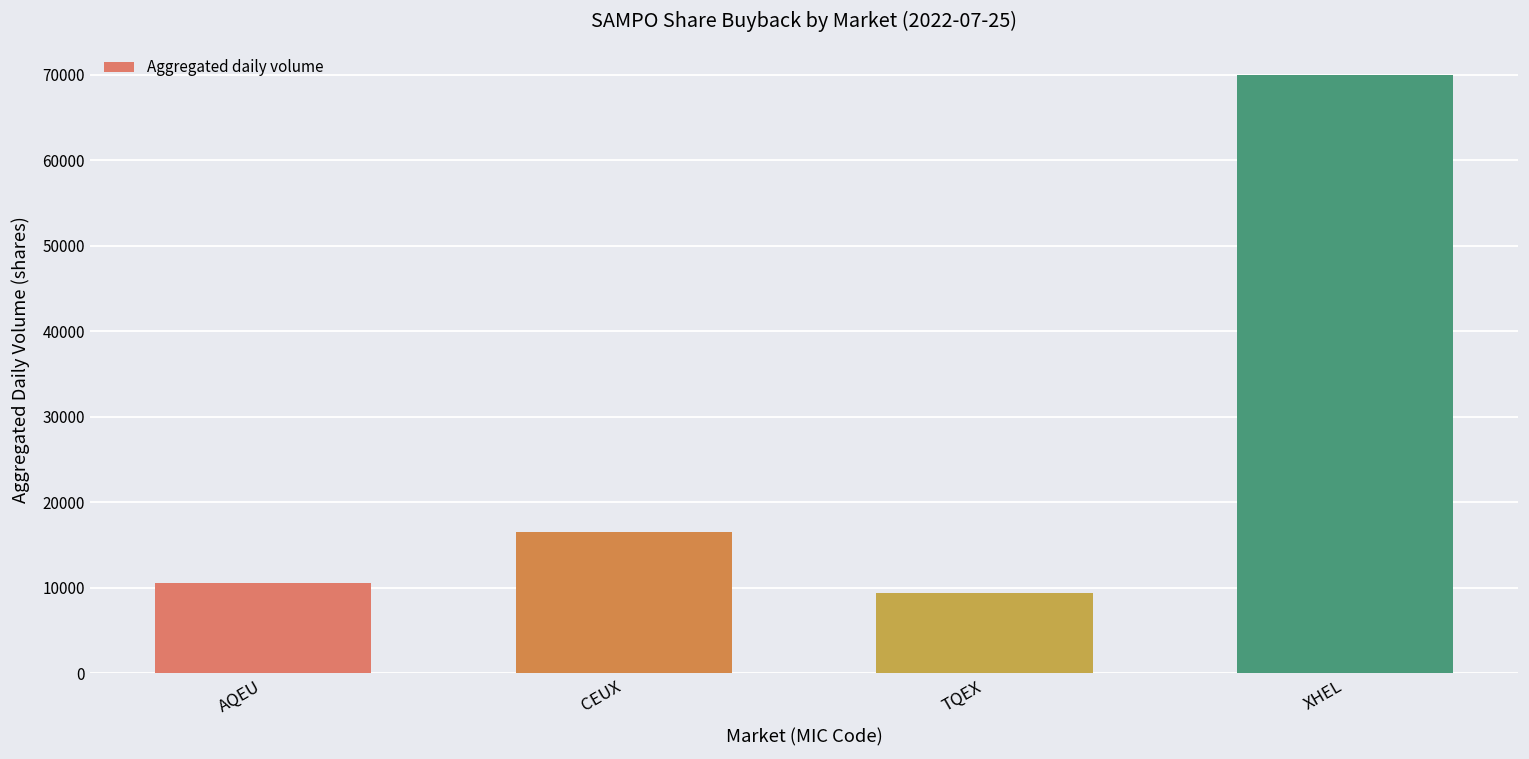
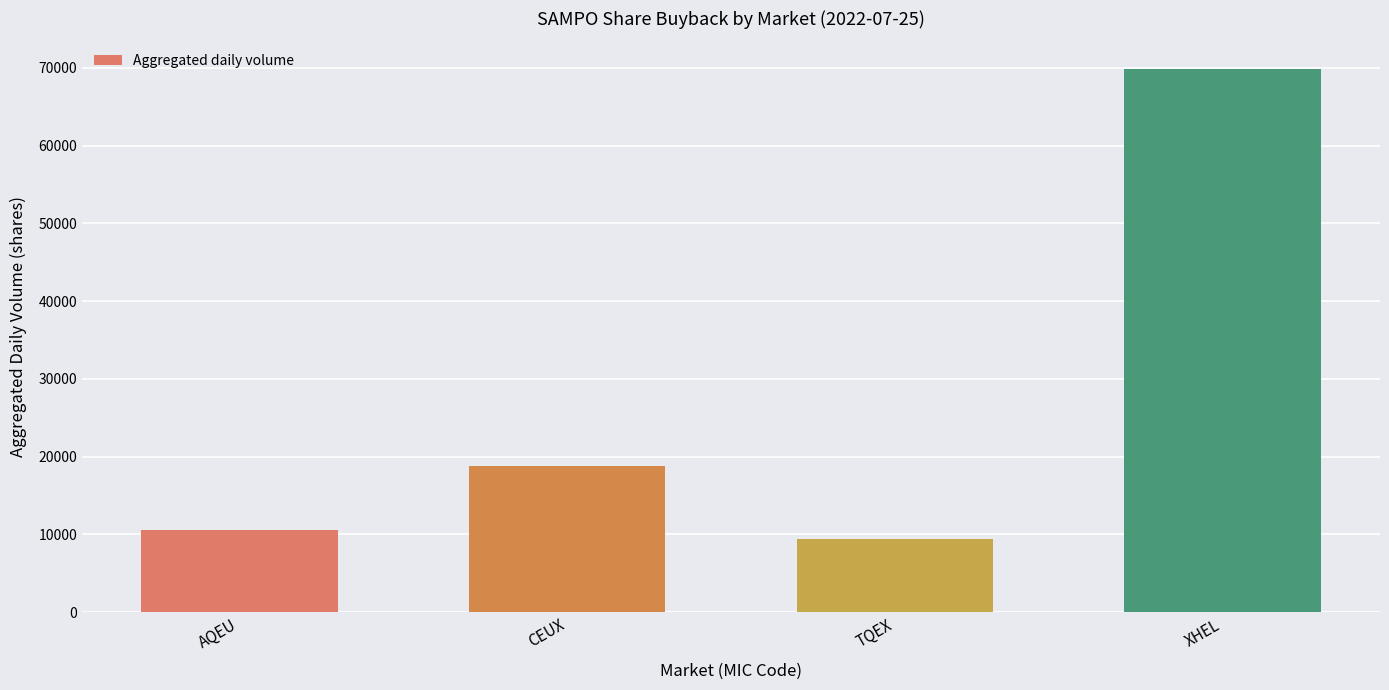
  {
    "AQEU": 11000,
-   "CEUX": 17000,
+   "CEUX": 19000,
    "TQEX": 9000,
    "XHEL": 70000
  }
